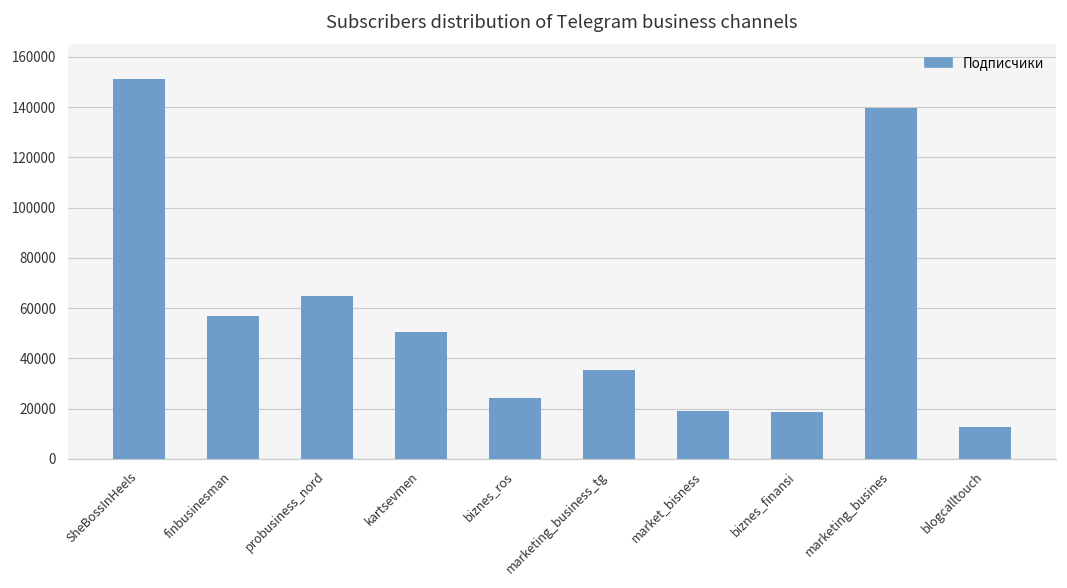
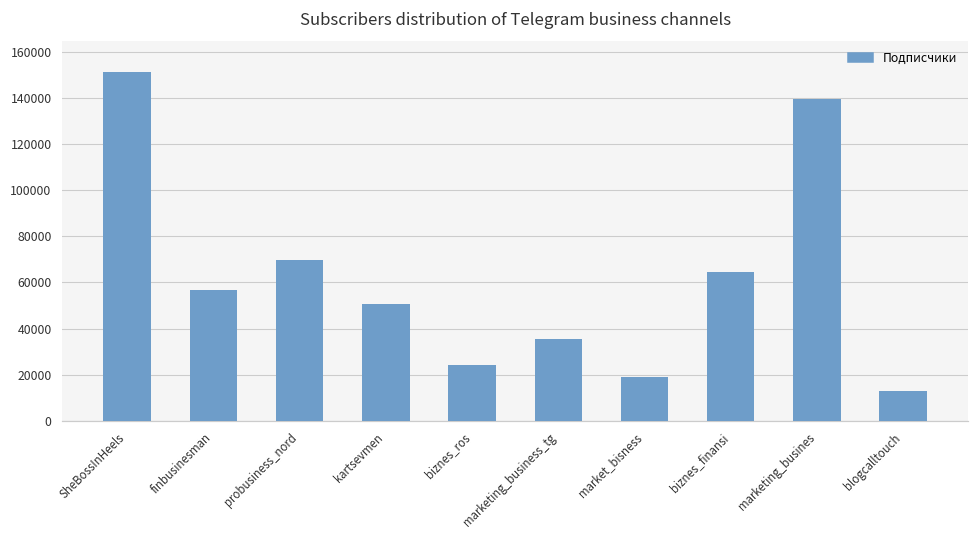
  {
    "SheBossInHeels": 151000,
    "finbusinesman": 57000,
-   "probusiness_nord": 65000,
+   "probusiness_nord": 70000,
    "kartsevmen": 51000,
    "biznes_ros": 24000,
    "marketing_business_tg": 35000,
    "market_bisness": 19000,
-   "biznes_finansi": 19000,
+   "biznes_finansi": 65000,
    "marketing_busines": 139000,
    "blogcalltouch": 13000
  }
